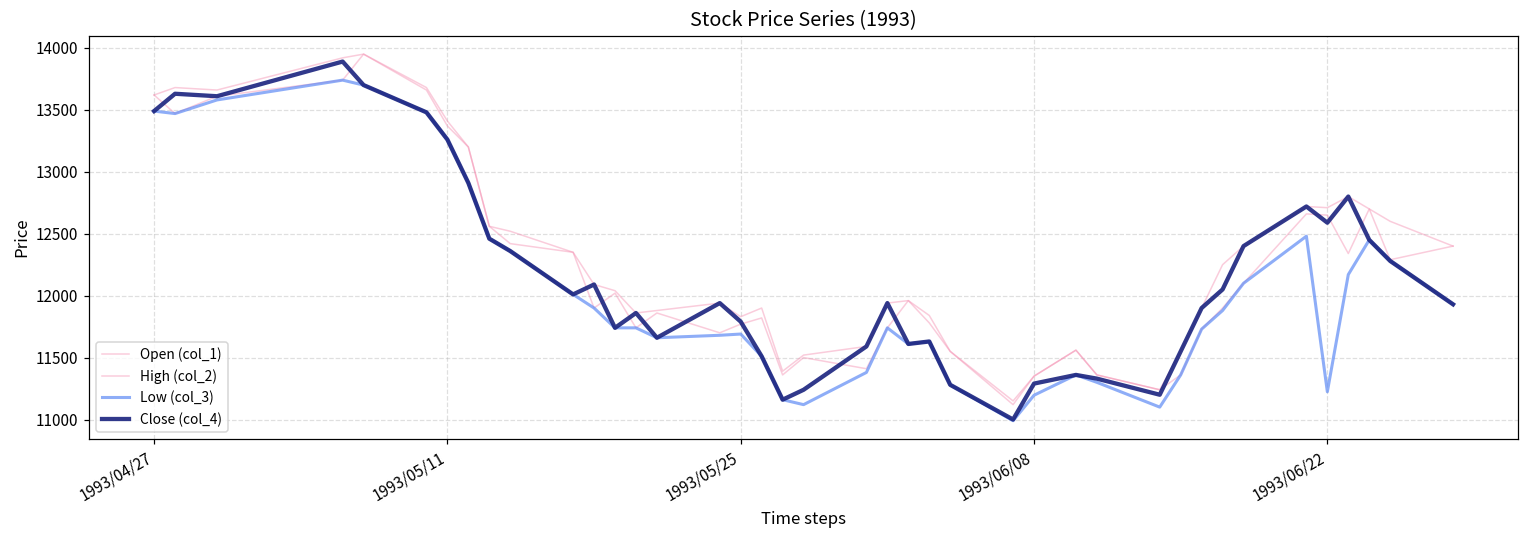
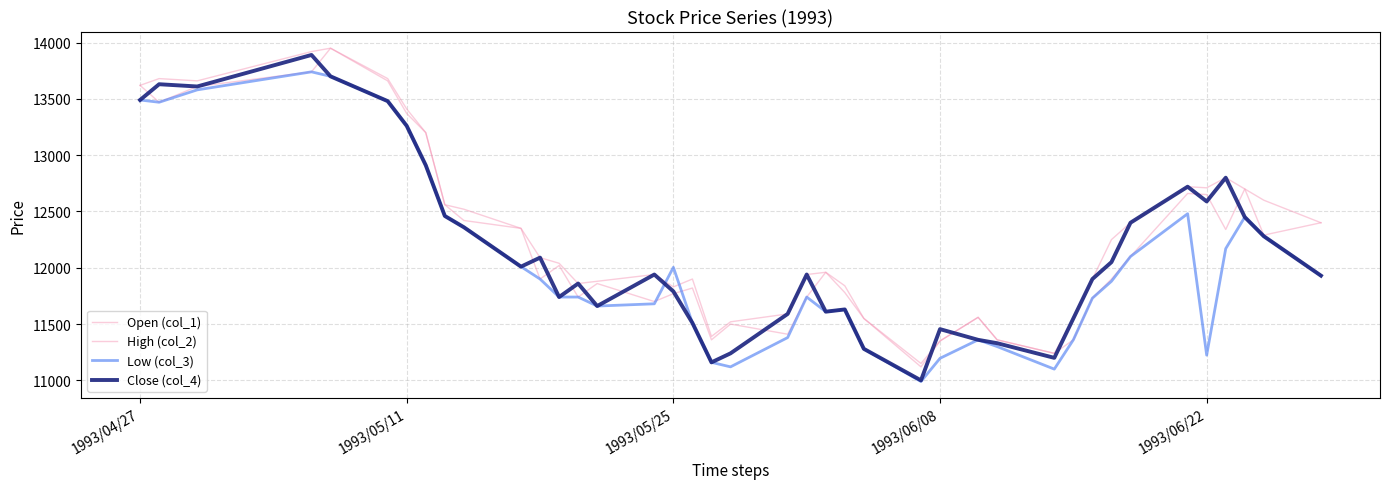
  {
    "Low (col_3)": {
-     "1993/05/25": 11690,
+     "1993/05/25": 12000,
      "1993/06/08": 11200,
      "1993/06/22": 11220
    },
    "Close (col_4)": {
-     "1993/06/08": 11290,
+     "1993/06/08": 11460,
      "1993/06/22": 12590
    }
  }
